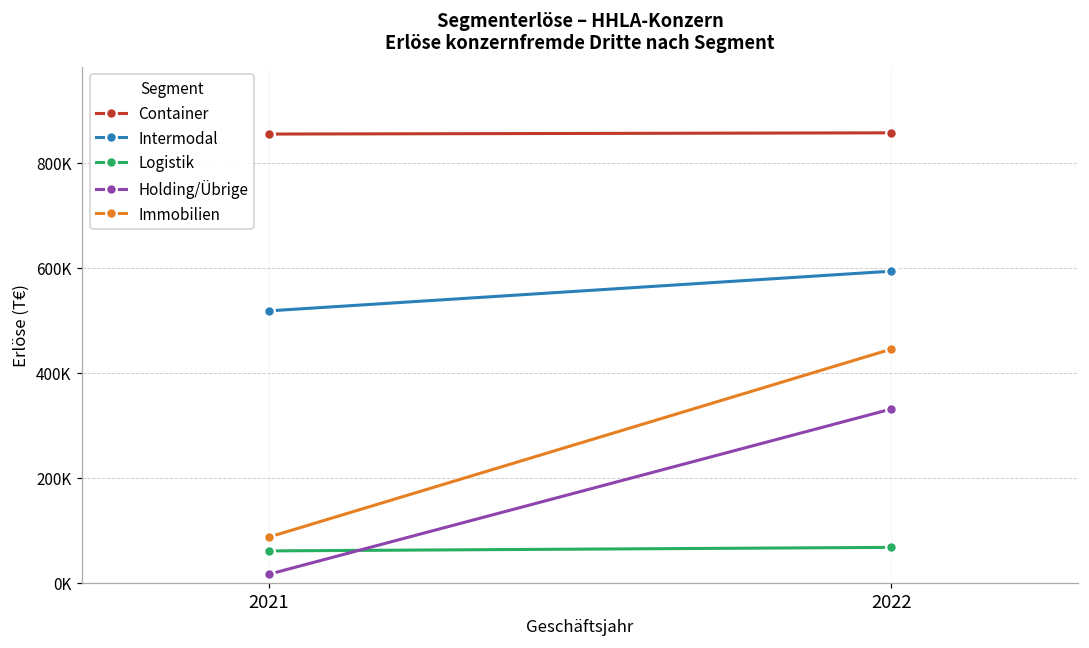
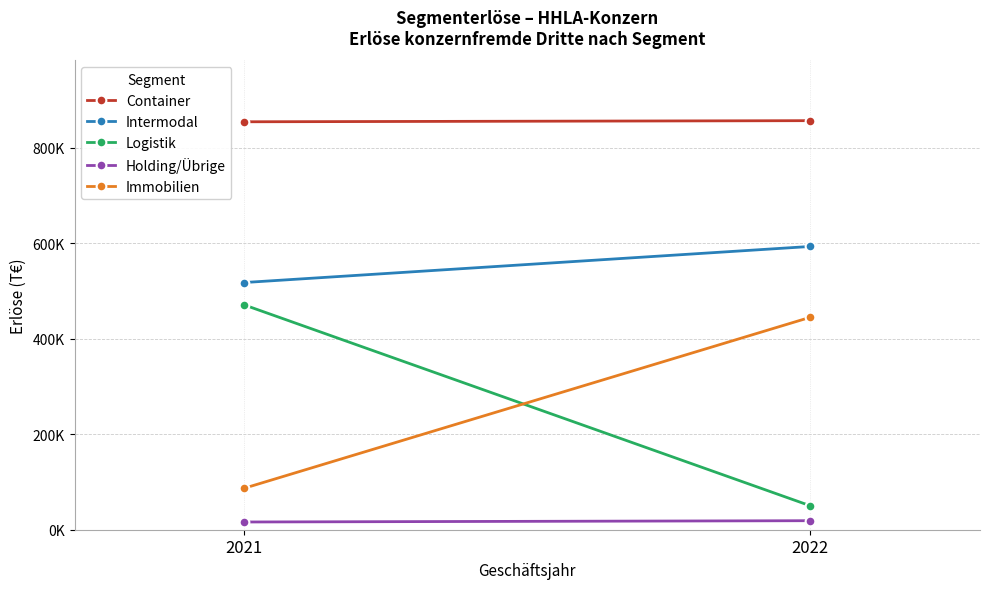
  {
    "Container": {
      "2021": 850000,
      "2022": 860000
    },
    "Intermodal": {
      "2021": 520000,
      "2022": 590000
    },
    "Logistik": {
-     "2021": 60000,
-     "2022": 70000
+     "2021": 470000,
+     "2022": 50000
    },
    "Holding/Übrige": {
      "2021": 20000,
-     "2022": 330000
+     "2022": 20000
    },
    "Immobilien": {
      "2021": 90000,
      "2022": 450000
    }
  }
